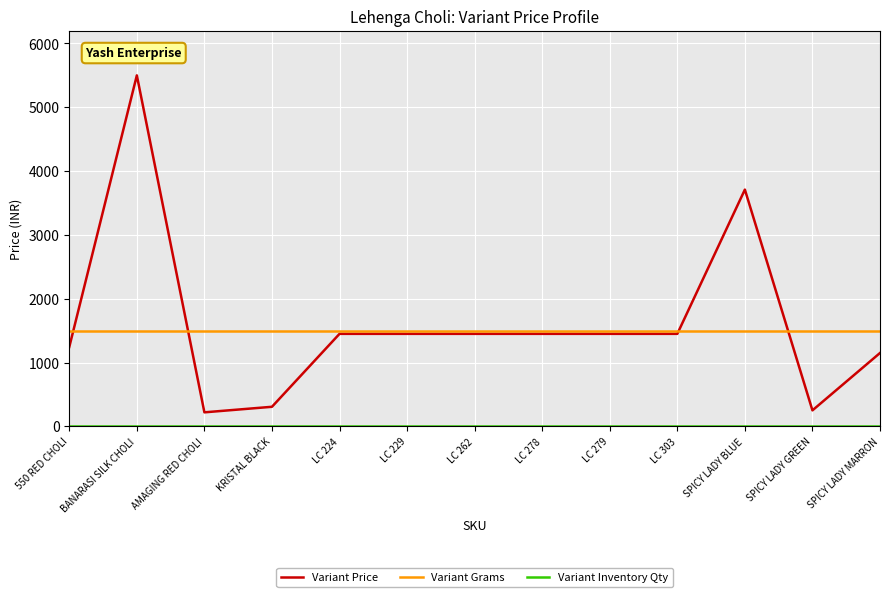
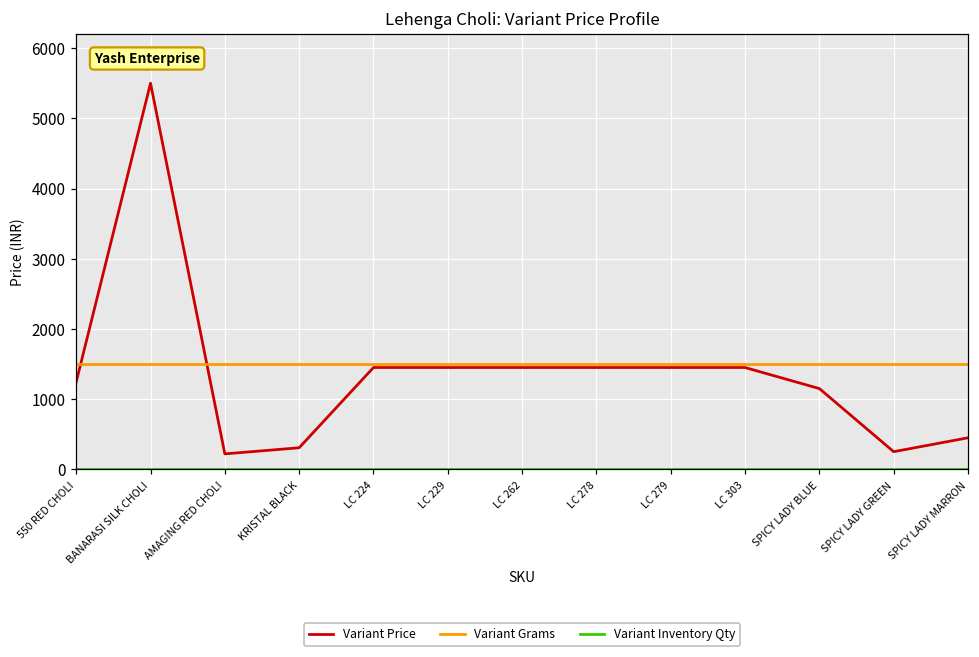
  {
    "Variant Price": {
      "550 RED CHOLI": 1200,
      "BANARASI SILK CHOLI": 5500,
      "AMAGING RED CHOLI": 200,
      "KRISTAL BLACK": 300,
      "LC 224": 1500,
      "LC 229": 1500,
      "LC 262": 1500,
      "LC 278": 1500,
      "LC 279": 1500,
      "LC 303": 1500,
-     "SPICY LADY BLUE": 3700,
+     "SPICY LADY BLUE": 1200,
      "SPICY LADY GREEN": 300,
-     "SPICY LADY MARRON": 1200
+     "SPICY LADY MARRON": 400
    },
    "Variant Grams": {
      "550 RED CHOLI": 1500,
      "BANARASI SILK CHOLI": 1500,
      "AMAGING RED CHOLI": 1500,
      "KRISTAL BLACK": 1500,
      "LC 224": 1500,
      "LC 229": 1500,
      "LC 262": 1500,
      "LC 278": 1500,
      "LC 279": 1500,
      "LC 303": 1500,
      "SPICY LADY BLUE": 1500,
      "SPICY LADY GREEN": 1500,
      "SPICY LADY MARRON": 1500
    },
    "Variant Inventory Qty": {
      "550 RED CHOLI": 0,
      "BANARASI SILK CHOLI": 0,
      "AMAGING RED CHOLI": 0,
      "KRISTAL BLACK": 0,
      "LC 224": 0,
      "LC 229": 0,
      "LC 262": 0,
      "LC 278": 0,
      "LC 279": 0,
      "LC 303": 0,
      "SPICY LADY BLUE": 0,
      "SPICY LADY GREEN": 0,
      "SPICY LADY MARRON": 0
    }
  }
